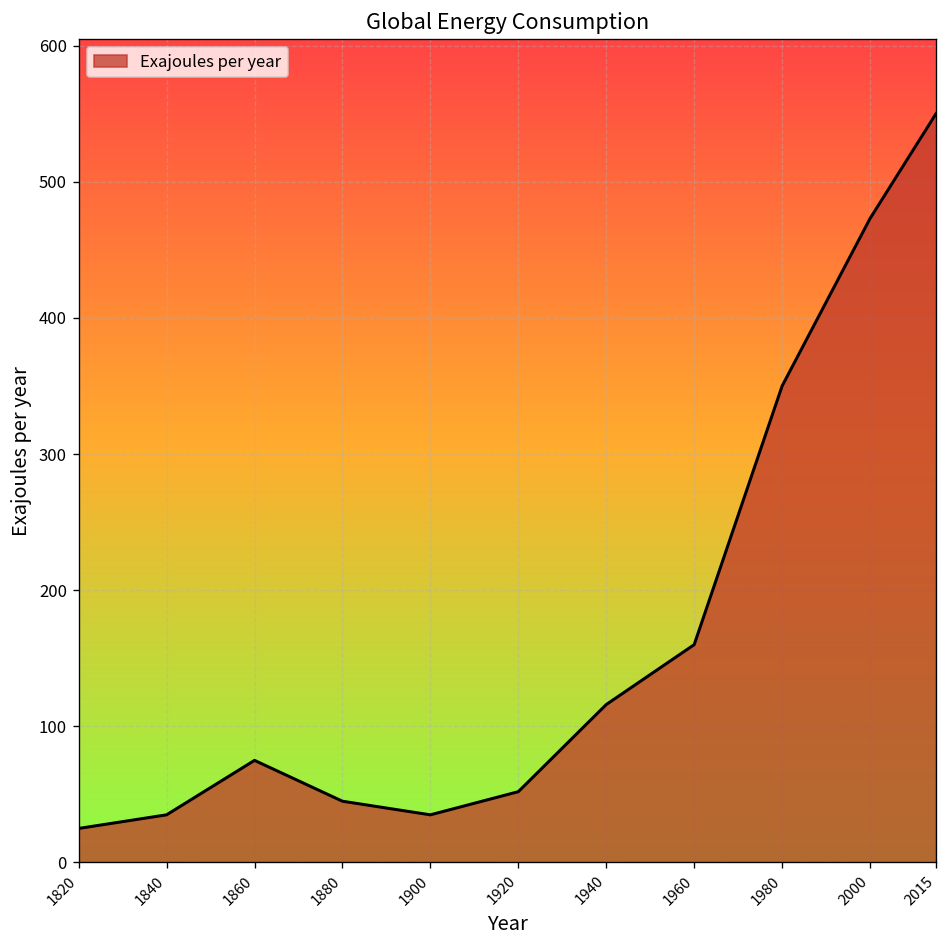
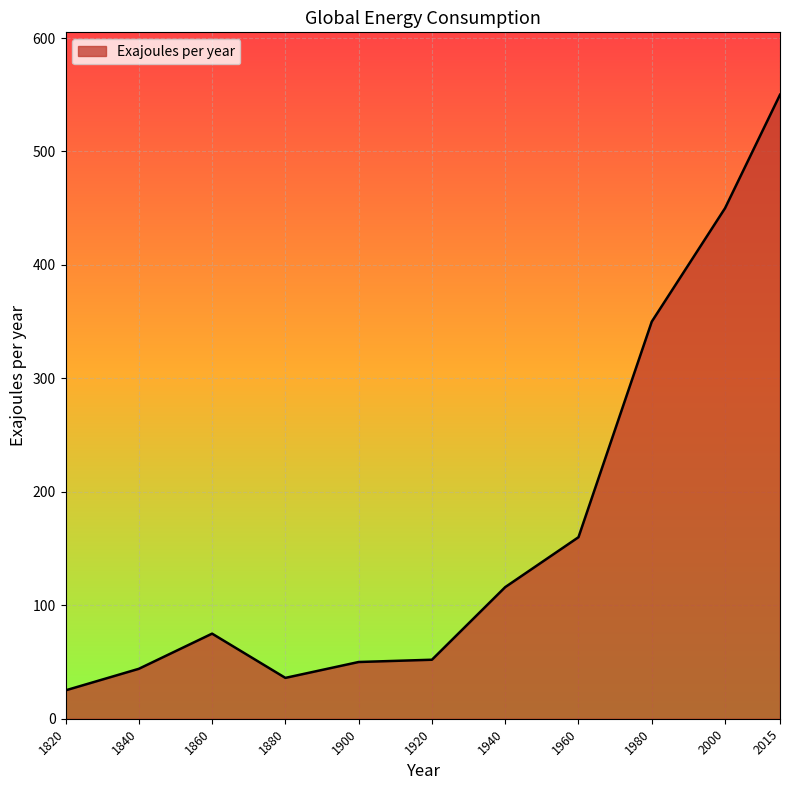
  {
    "1820": 25,
-   "1840": 35,
+   "1840": 44,
    "1860": 75,
-   "1880": 45,
-   "1900": 35,
+   "1880": 36,
+   "1900": 50,
    "1920": 52,
    "1940": 116,
    "1960": 160,
    "1980": 350,
-   "2000": 473,
+   "2000": 450,
    "2015": 550
  }
